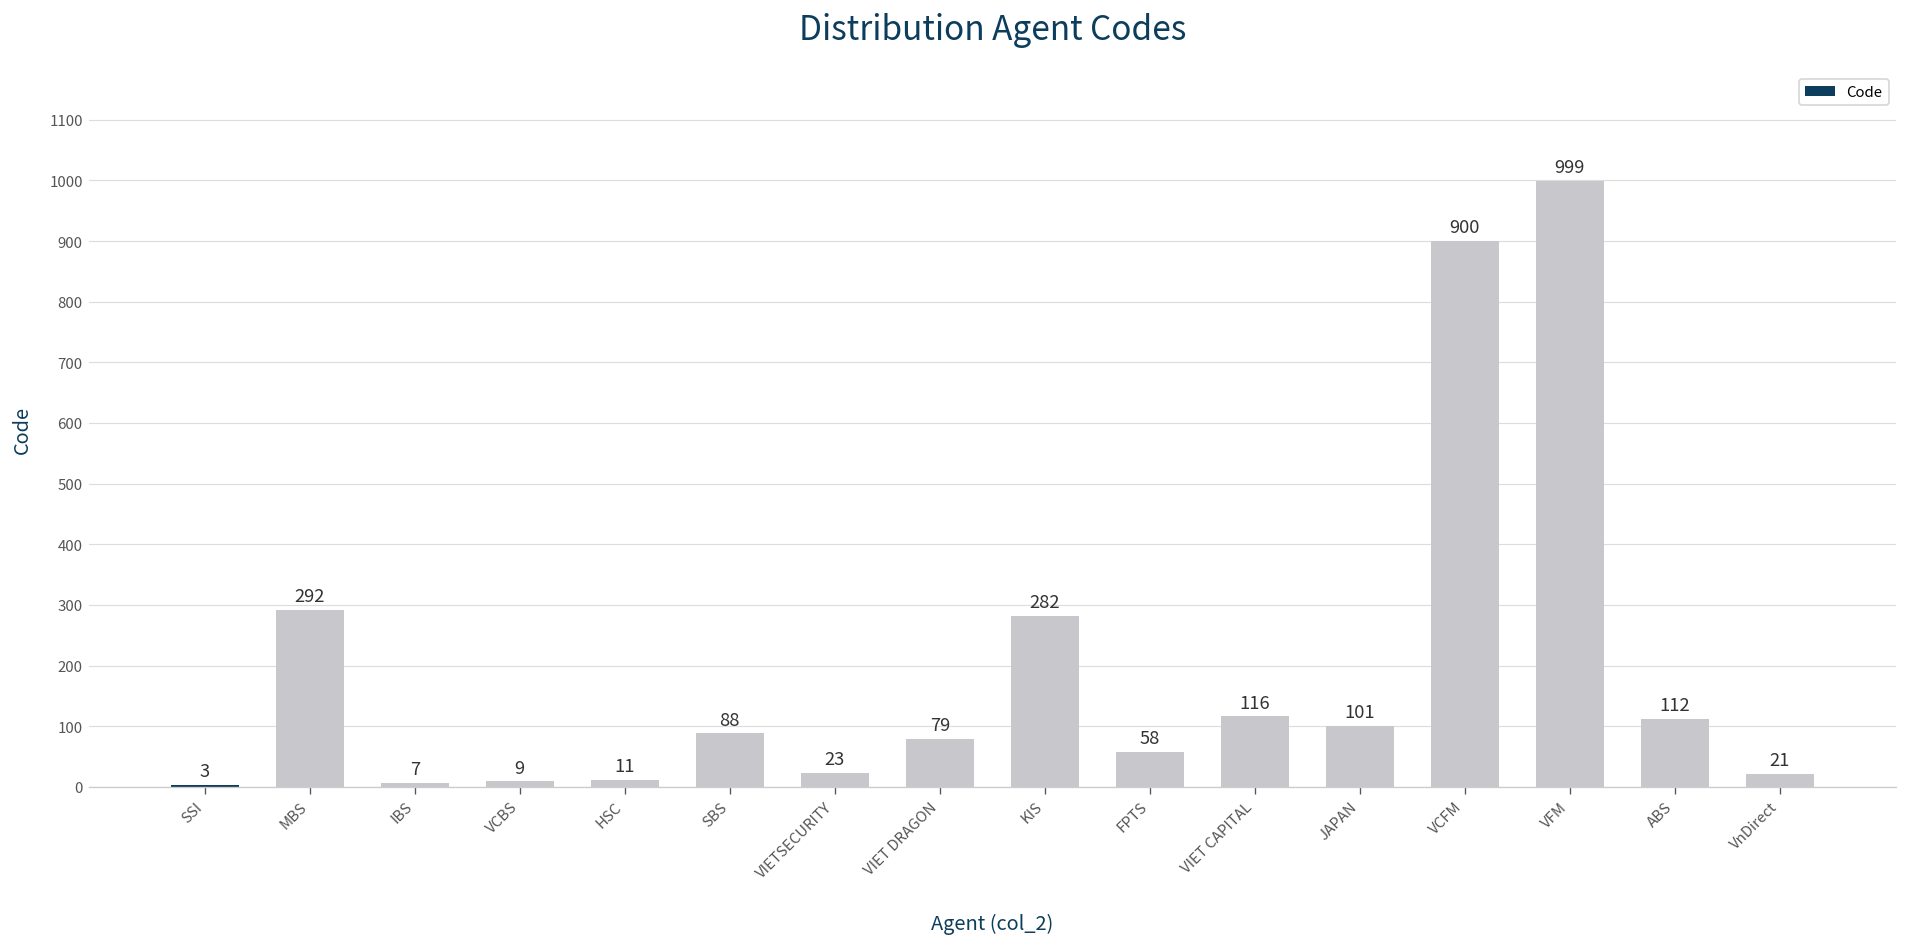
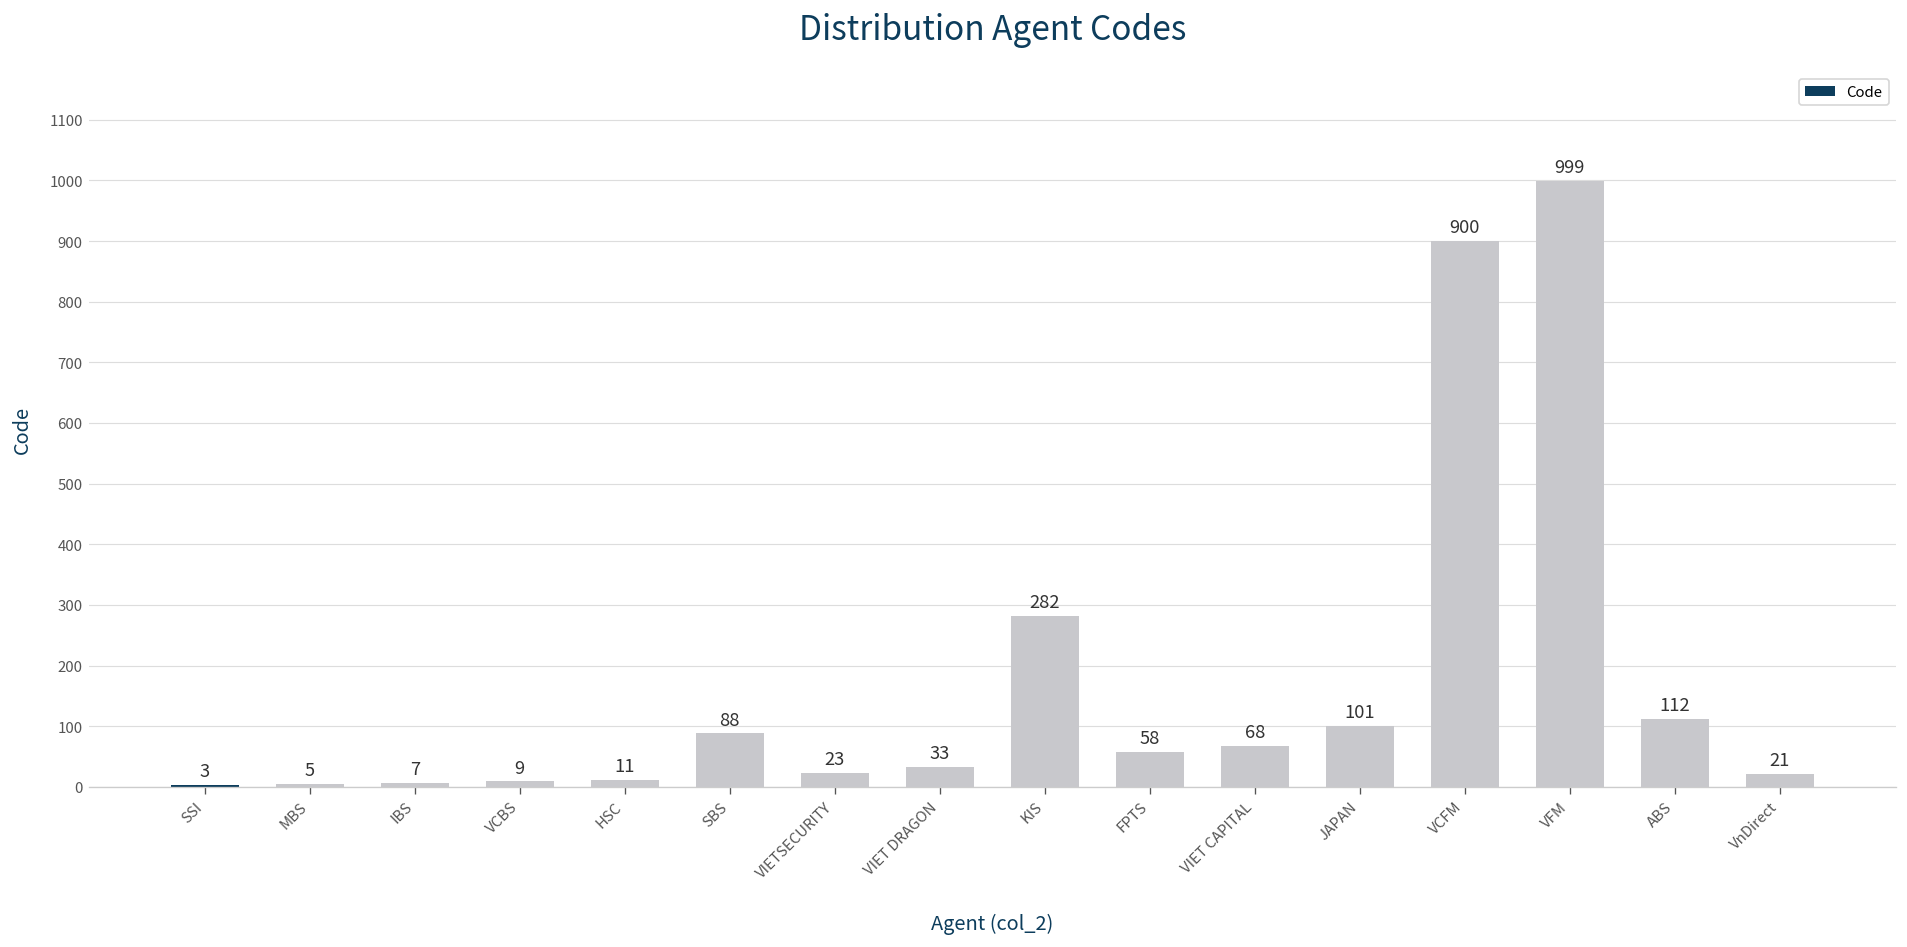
  {
    "SSI": 3,
-   "MBS": 292,
+   "MBS": 5,
    "IBS": 7,
    "VCBS": 9,
    "HSC": 11,
    "SBS": 88,
    "VIETSECURITY": 23,
-   "VIET DRAGON": 79,
+   "VIET DRAGON": 33,
    "KIS": 282,
    "FPTS": 58,
-   "VIET CAPITAL": 116,
+   "VIET CAPITAL": 68,
    "JAPAN": 101,
    "VCFM": 900,
    "VFM": 999,
    "ABS": 112,
    "VnDirect": 21
  }
